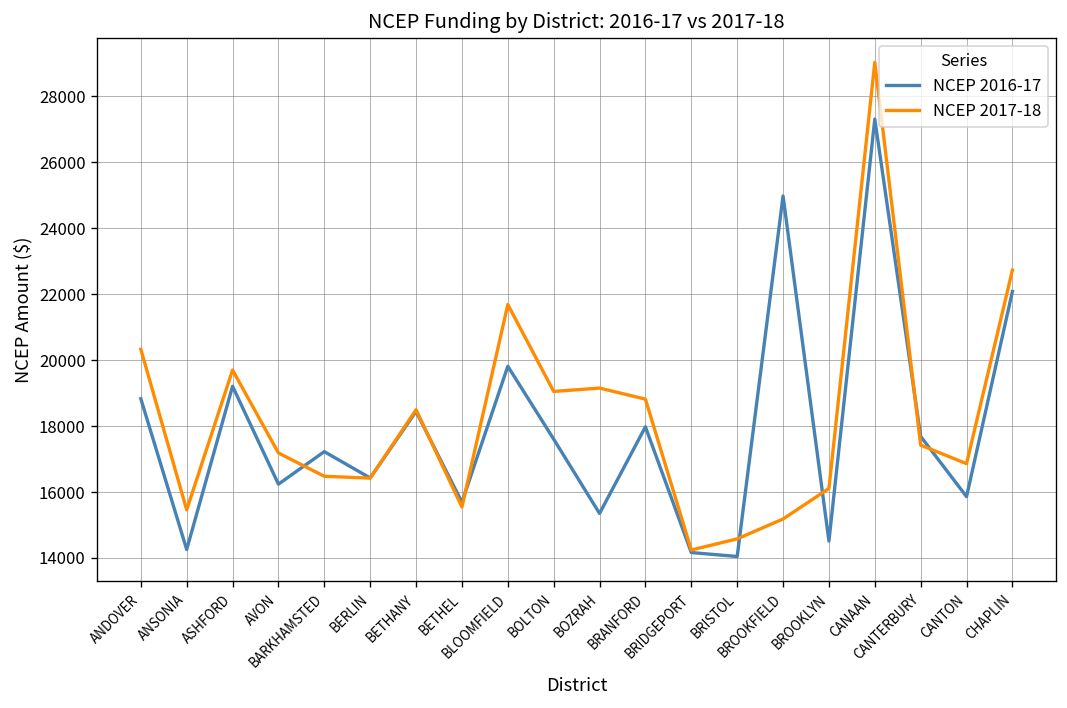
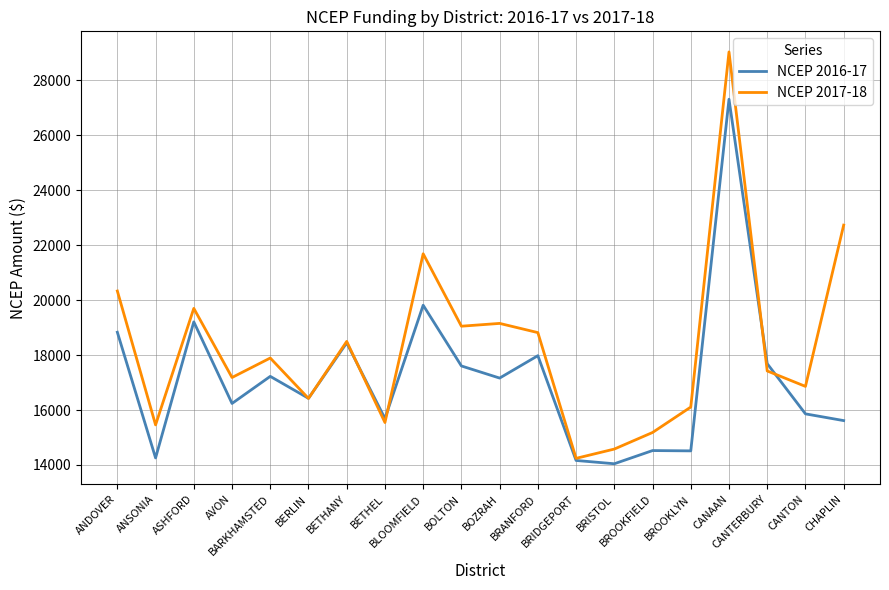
  {
    "NCEP 2016-17": {
      "ANDOVER": 18800,
      "ANSONIA": 14300,
      "ASHFORD": 19200,
      "AVON": 16200,
      "BARKHAMSTED": 17200,
      "BETHEL": 15700,
      "BLOOMFIELD": 19800,
      "BOLTON": 17600,
-     "BOZRAH": 15400,
+     "BOZRAH": 17200,
      "BRANFORD": 18000,
      "BRISTOL": 14000,
-     "BROOKFIELD": 25000,
+     "BROOKFIELD": 14500,
      "BROOKLYN": 14500,
      "CANAAN": 27300,
      "CANTERBURY": 17700,
      "CANTON": 15900,
-     "CHAPLIN": 22100
+     "CHAPLIN": 15600
    },
    "NCEP 2017-18": {
      "ANDOVER": 20300,
      "ANSONIA": 15500,
      "ASHFORD": 19700,
      "AVON": 17200,
-     "BARKHAMSTED": 16500,
+     "BARKHAMSTED": 17900,
      "BETHEL": 15500,
      "BLOOMFIELD": 21700,
      "BOLTON": 19100,
      "BOZRAH": 19200,
      "BRANFORD": 18800,
      "BRISTOL": 14600,
      "BROOKFIELD": 15200,
      "BROOKLYN": 16100,
      "CANAAN": 29000,
      "CANTERBURY": 17400,
      "CANTON": 16900,
      "CHAPLIN": 22700
    }
  }
